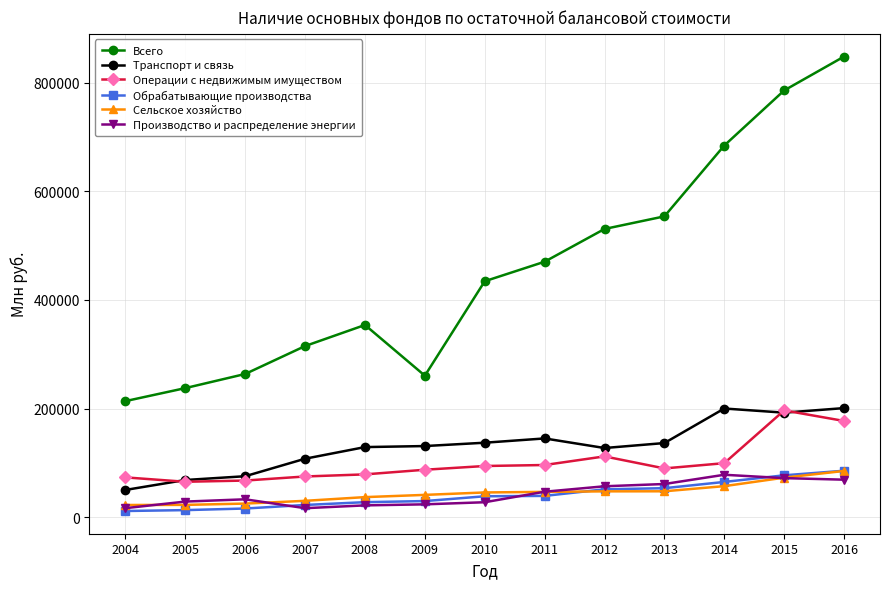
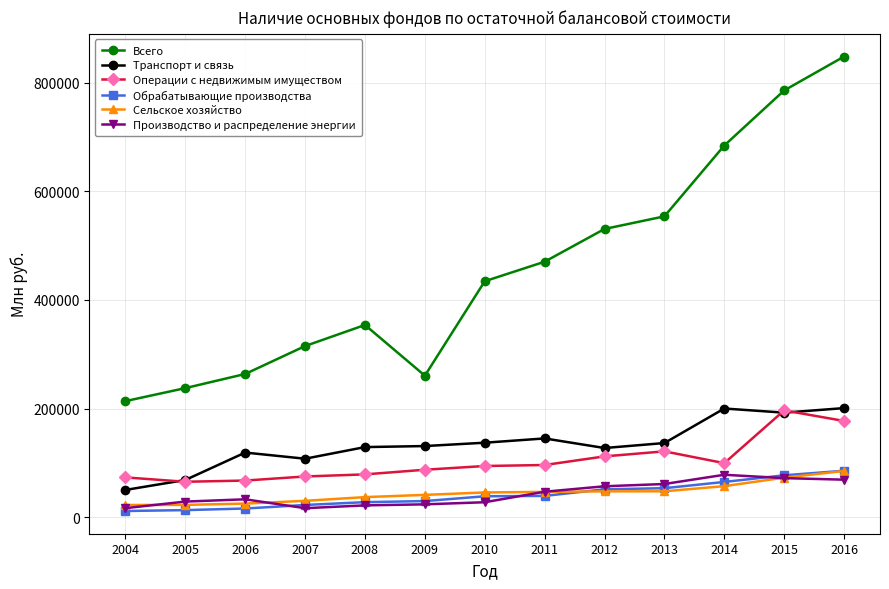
  {
    "Всего": {
      "2004": 210000,
      "2005": 240000,
      "2006": 260000,
      "2007": 320000,
      "2008": 350000,
      "2009": 260000,
      "2010": 430000,
      "2011": 470000,
      "2012": 530000,
      "2013": 550000,
      "2014": 680000,
      "2015": 790000,
      "2016": 850000
    },
    "Транспорт и связь": {
      "2004": 50000,
-     "2006": 80000,
+     "2006": 120000,
      "2007": 110000,
      "2008": 130000,
      "2009": 130000,
      "2010": 140000,
      "2011": 150000,
      "2012": 130000,
      "2013": 140000,
      "2014": 200000,
      "2016": 200000
    },
    "Операции с недвижимым имуществом": {
      "2004": 70000,
      "2006": 70000,
      "2007": 70000,
      "2008": 80000,
      "2009": 90000,
      "2010": 90000,
      "2011": 100000,
      "2012": 110000,
-     "2013": 90000,
+     "2013": 120000,
      "2014": 100000,
      "2016": 180000
    },
    "Обрабатывающие производства": {
      "2004": 10000,
      "2005": 10000,
      "2006": 20000,
      "2007": 20000,
      "2008": 30000,
      "2009": 30000,
      "2010": 40000,
      "2011": 40000,
      "2013": 50000,
      "2014": 60000
    },
    "Сельское хозяйство": {
      "2004": 20000,
      "2005": 20000,
      "2006": 30000,
      "2007": 30000,
      "2008": 40000,
      "2009": 40000,
      "2010": 50000,
      "2013": 50000,
      "2014": 60000
    },
    "Производство и распределение энергии": {
      "2004": 20000,
      "2005": 30000,
      "2006": 30000,
      "2007": 20000,
      "2008": 20000,
      "2009": 20000,
      "2010": 30000,
      "2012": 60000,
      "2013": 60000,
      "2014": 80000,
      "2016": 70000
    }
  }
